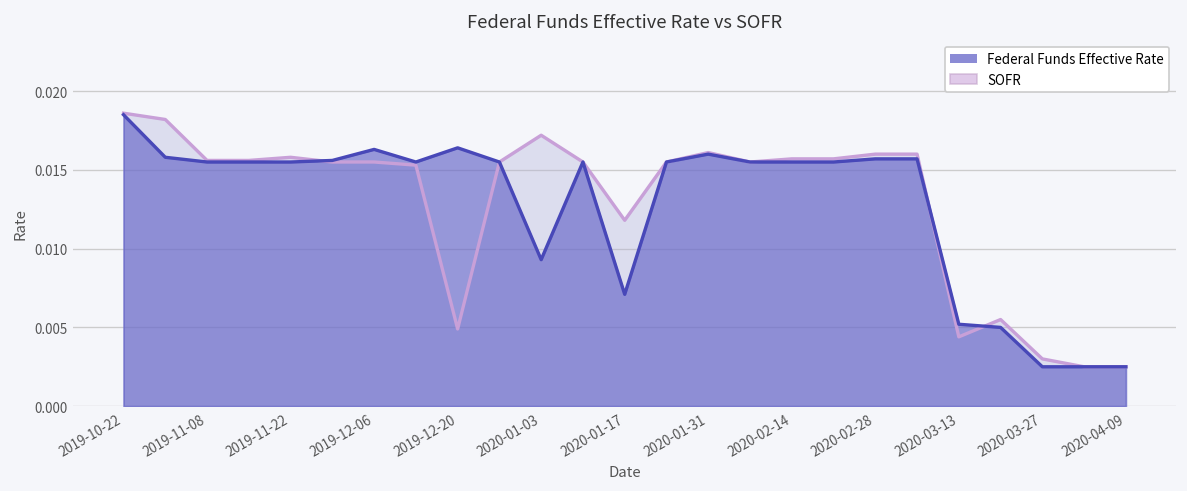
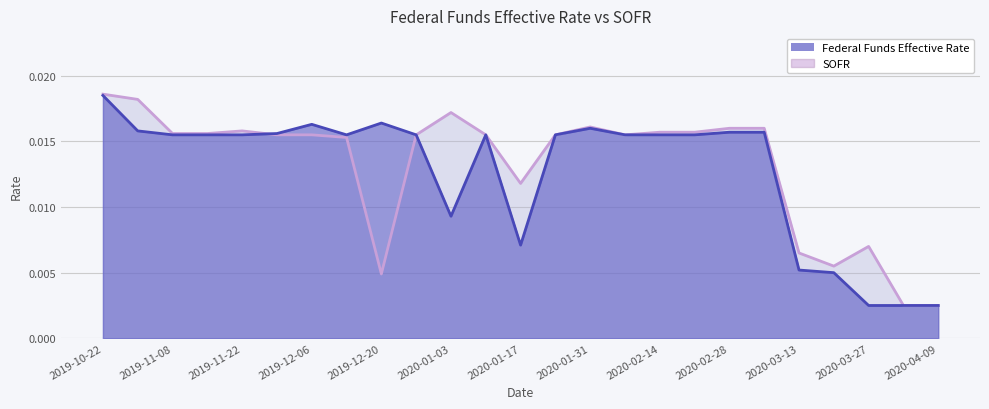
  {
    "SOFR": {
      "2019-11-22": 0.0158,
      "2019-12-06": 0.0155,
      "2019-12-20": 0.0049,
      "2020-01-03": 0.0172,
      "2020-01-17": 0.0118,
      "2020-02-14": 0.0157,
      "2020-02-28": 0.0160,
-     "2020-03-13": 0.0044,
-     "2020-03-27": 0.003
+     "2020-03-13": 0.0065,
+     "2020-03-27": 0.007
    },
    "Federal Funds Effective Rate": {
      "2019-11-22": 0.0155,
      "2019-12-06": 0.0163,
      "2019-12-20": 0.0164,
      "2020-01-03": 0.0093,
      "2020-01-17": 0.0071,
      "2020-02-14": 0.0155,
      "2020-02-28": 0.0157,
      "2020-03-13": 0.0052,
      "2020-03-27": 0.0025
    }
  }
